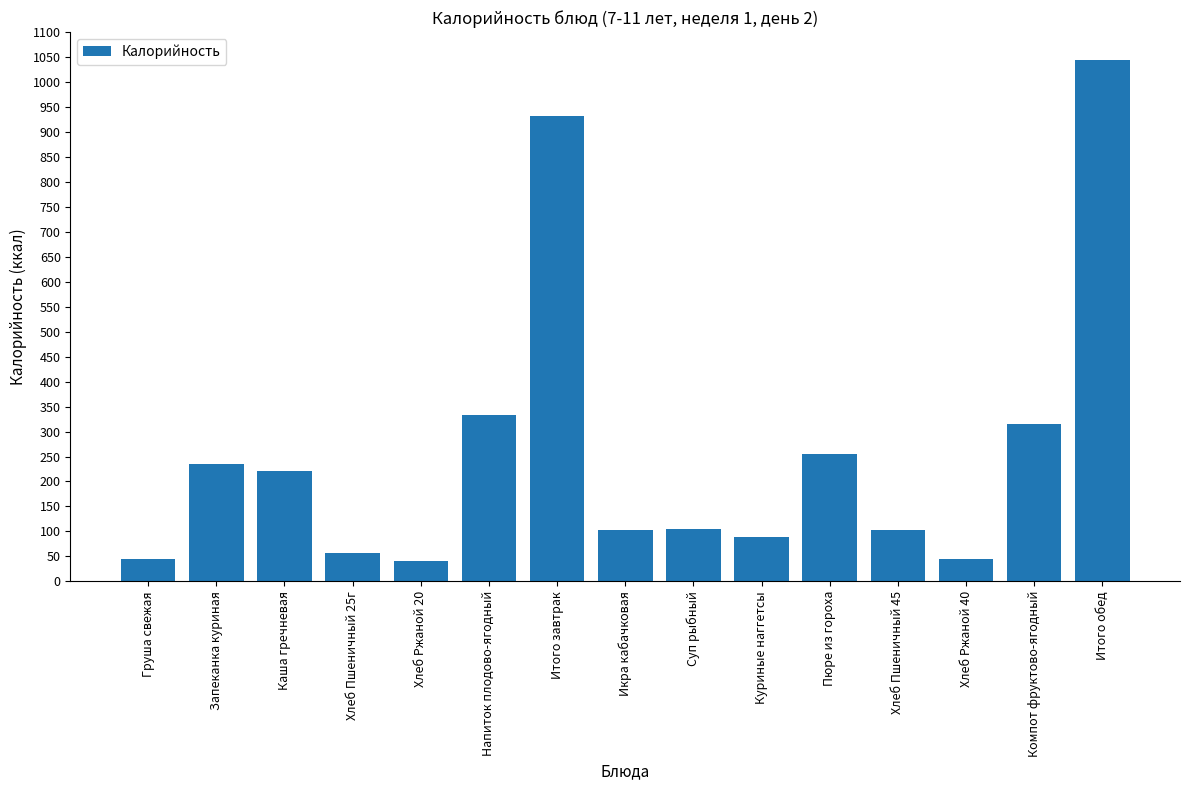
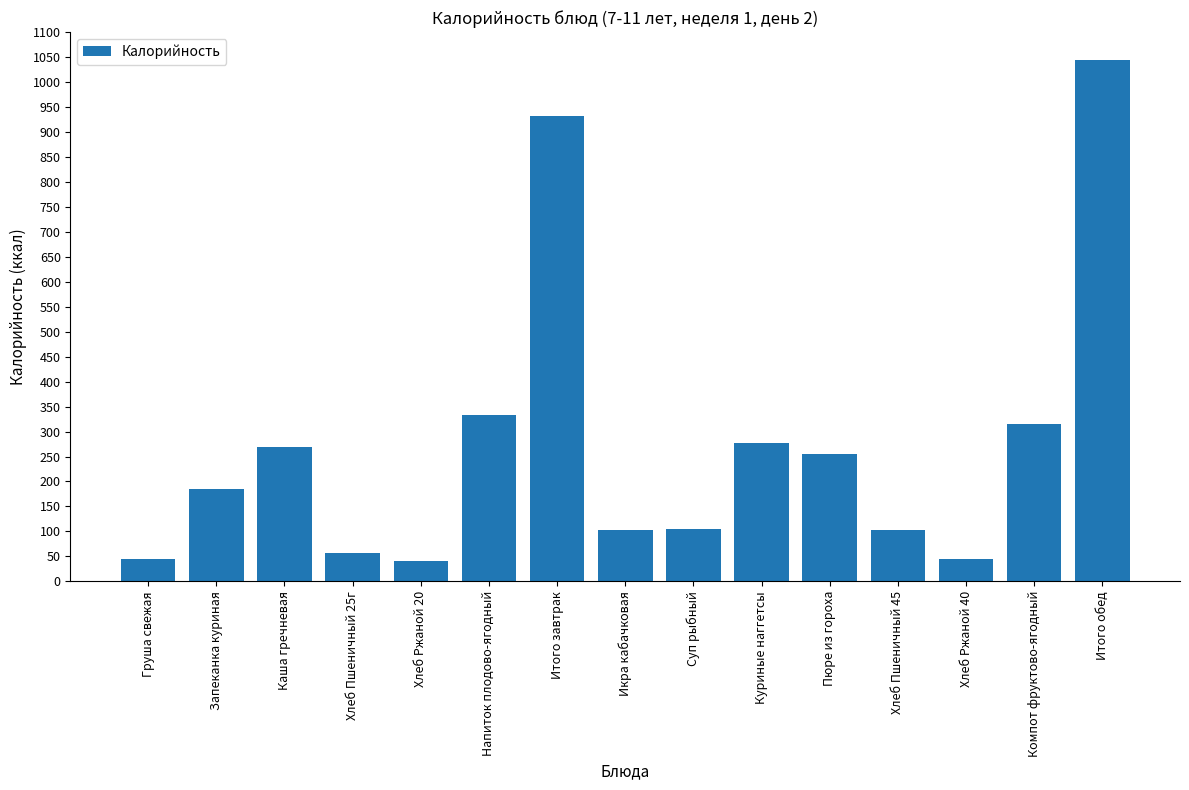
  {
    "Груша свежая": 50,
-   "Запеканка куриная": 230,
-   "Каша гречневая": 220,
+   "Запеканка куриная": 190,
+   "Каша гречневая": 270,
    "Хлеб Пшеничный 25г": 60,
    "Хлеб Ржаной 20": 40,
    "Напиток плодово-ягодный": 330,
    "Итого завтрак": 930,
    "Икра кабачковая": 100,
    "Суп рыбный": 100,
-   "Куриные наггетсы": 90,
+   "Куриные наггетсы": 280,
    "Пюре из гороха": 260,
    "Хлеб Пшеничный 45": 100,
    "Хлеб Ржаной 40": 50,
    "Компот фруктово-ягодный": 310,
    "Итого обед": 1040
  }
